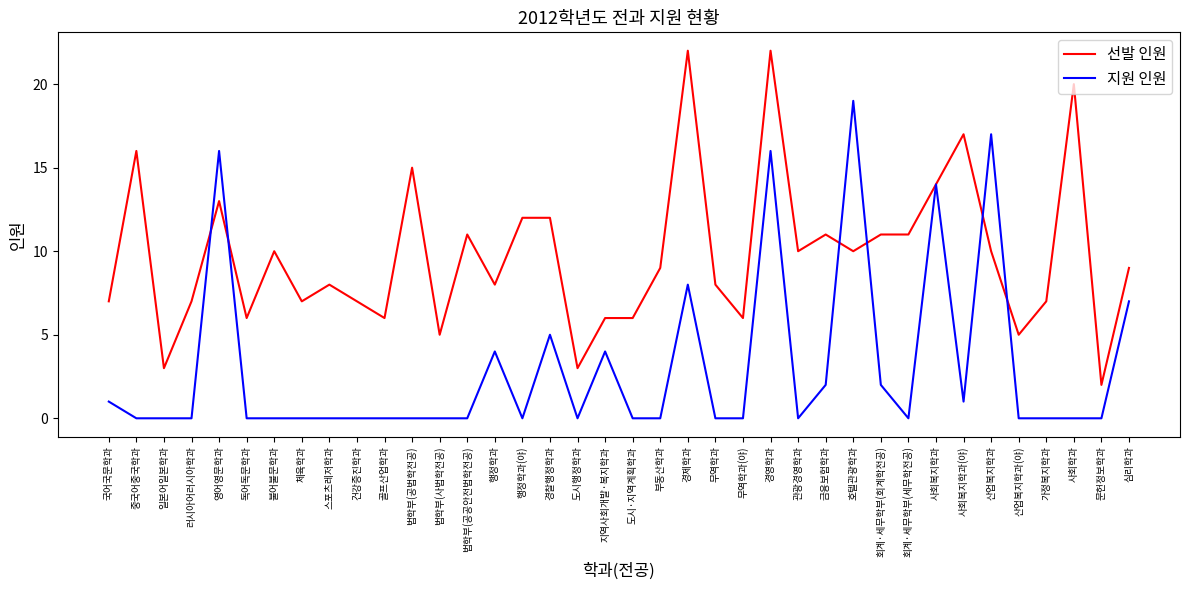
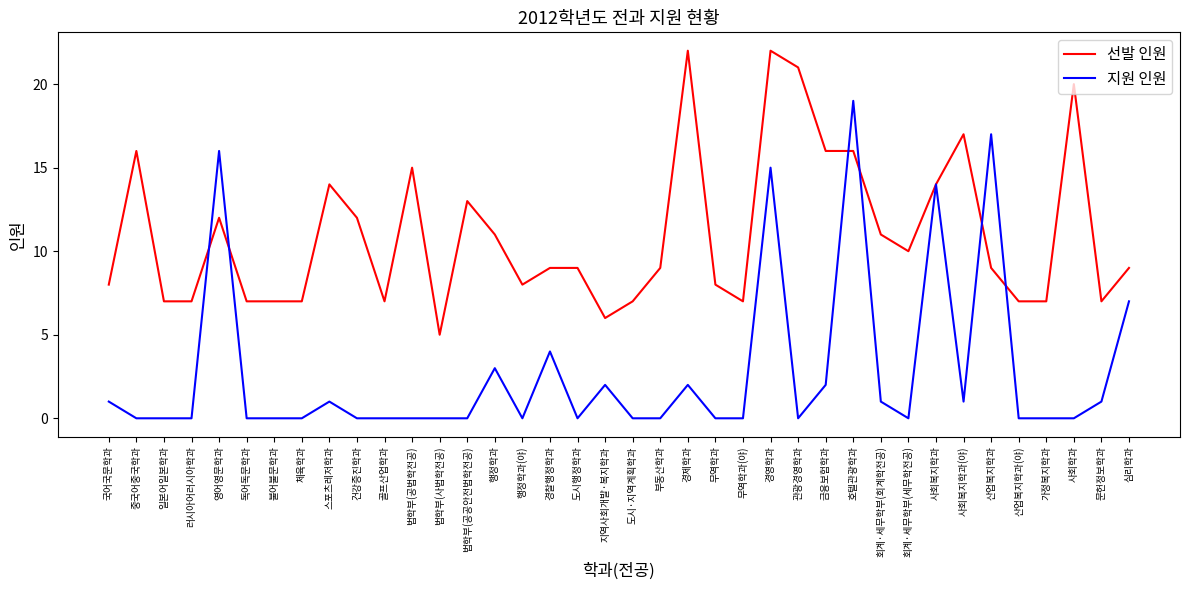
  {
    "선발 인원": {
-     "국어국문학과": 7,
+     "국어국문학과": 8,
      "중국어중국학과": 16,
-     "일본어일본학과": 3,
+     "일본어일본학과": 7,
      "러시아어러시아학과": 7,
-     "영어영문학과": 13,
-     "독어독문학과": 6,
-     "불어불문학과": 10,
+     "영어영문학과": 12,
+     "독어독문학과": 7,
+     "불어불문학과": 7,
      "체육학과": 7,
-     "스포츠레저학과": 8,
-     "건강증진학과": 7,
-     "골프산업학과": 6,
+     "스포츠레저학과": 14,
+     "건강증진학과": 12,
+     "골프산업학과": 7,
      "법학부(공법학전공)": 15,
      "법학부(사법학전공)": 5,
-     "법학부(공공안전법학전공)": 11,
-     "행정학과": 8,
-     "행정학과(야)": 12,
-     "경찰행정학과": 12,
-     "도시행정학과": 3,
+     "법학부(공공안전법학전공)": 13,
+     "행정학과": 11,
+     "행정학과(야)": 8,
+     "경찰행정학과": 9,
+     "도시행정학과": 9,
      "지역사회개발·복지학과": 6,
-     "도시·지역계획학과": 6,
+     "도시·지역계획학과": 7,
      "부동산학과": 9,
      "경제학과": 22,
      "무역학과": 8,
-     "무역학과(야)": 6,
+     "무역학과(야)": 7,
      "경영학과": 22,
-     "관광경영학과": 10,
-     "금융보험학과": 11,
-     "호텔관광학과": 10,
+     "관광경영학과": 21,
+     "금융보험학과": 16,
+     "호텔관광학과": 16,
      "회계·세무학부(회계학전공)": 11,
-     "회계·세무학부(세무학전공)": 11,
+     "회계·세무학부(세무학전공)": 10,
      "사회복지학과(야)": 17,
-     "산업복지학과": 10,
-     "산업복지학과(야)": 5,
+     "산업복지학과": 9,
+     "산업복지학과(야)": 7,
      "가정복지학과": 7,
-     "문헌정보학과": 2,
+     "문헌정보학과": 7,
      "심리학과": 9
    },
    "지원 인원": {
      "국어국문학과": 1,
      "중국어중국학과": 0,
      "일본어일본학과": 0,
      "러시아어러시아학과": 0,
      "영어영문학과": 16,
      "독어독문학과": 0,
      "불어불문학과": 0,
      "체육학과": 0,
-     "스포츠레저학과": 0,
+     "스포츠레저학과": 1,
      "건강증진학과": 0,
      "골프산업학과": 0,
      "법학부(공법학전공)": 0,
      "법학부(사법학전공)": 0,
      "법학부(공공안전법학전공)": 0,
-     "행정학과": 4,
+     "행정학과": 3,
      "행정학과(야)": 0,
-     "경찰행정학과": 5,
+     "경찰행정학과": 4,
      "도시행정학과": 0,
-     "지역사회개발·복지학과": 4,
+     "지역사회개발·복지학과": 2,
      "도시·지역계획학과": 0,
      "부동산학과": 0,
-     "경제학과": 8,
+     "경제학과": 2,
      "무역학과": 0,
      "무역학과(야)": 0,
-     "경영학과": 16,
+     "경영학과": 15,
      "관광경영학과": 0,
      "금융보험학과": 2,
      "호텔관광학과": 19,
-     "회계·세무학부(회계학전공)": 2,
+     "회계·세무학부(회계학전공)": 1,
      "회계·세무학부(세무학전공)": 0,
      "사회복지학과(야)": 1,
      "산업복지학과": 17,
      "산업복지학과(야)": 0,
      "가정복지학과": 0,
      "사회학과": 0,
-     "문헌정보학과": 0,
+     "문헌정보학과": 1,
      "심리학과": 7
    }
  }
